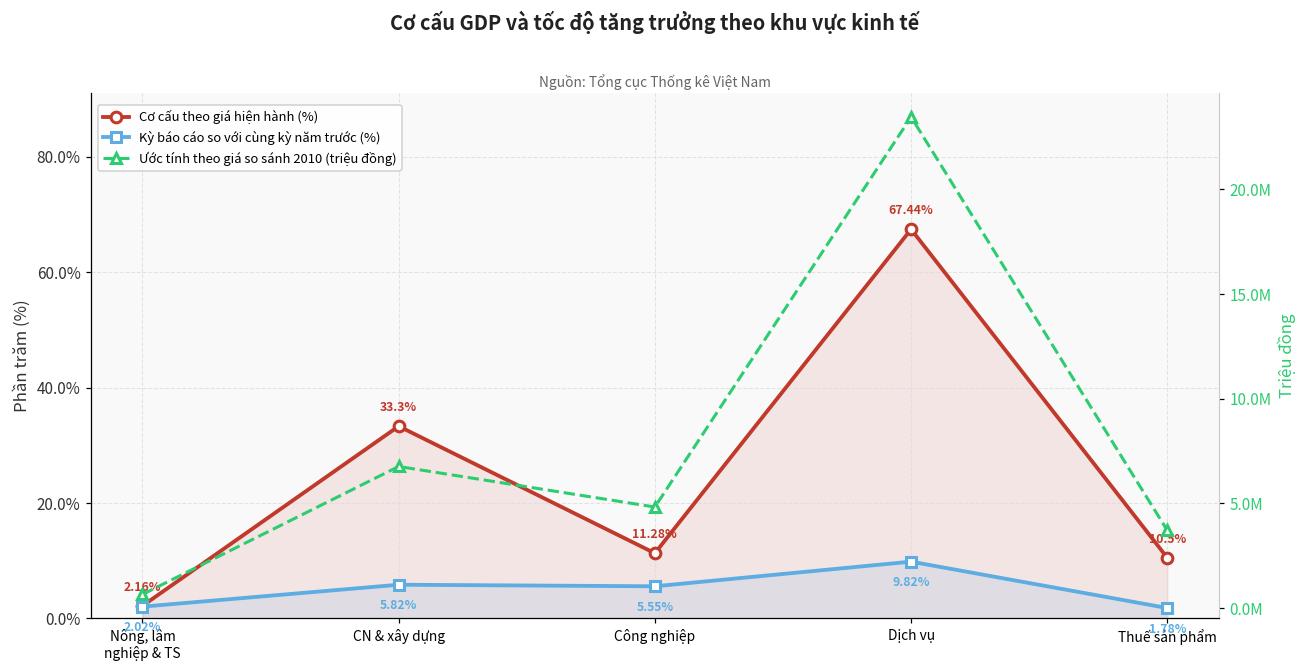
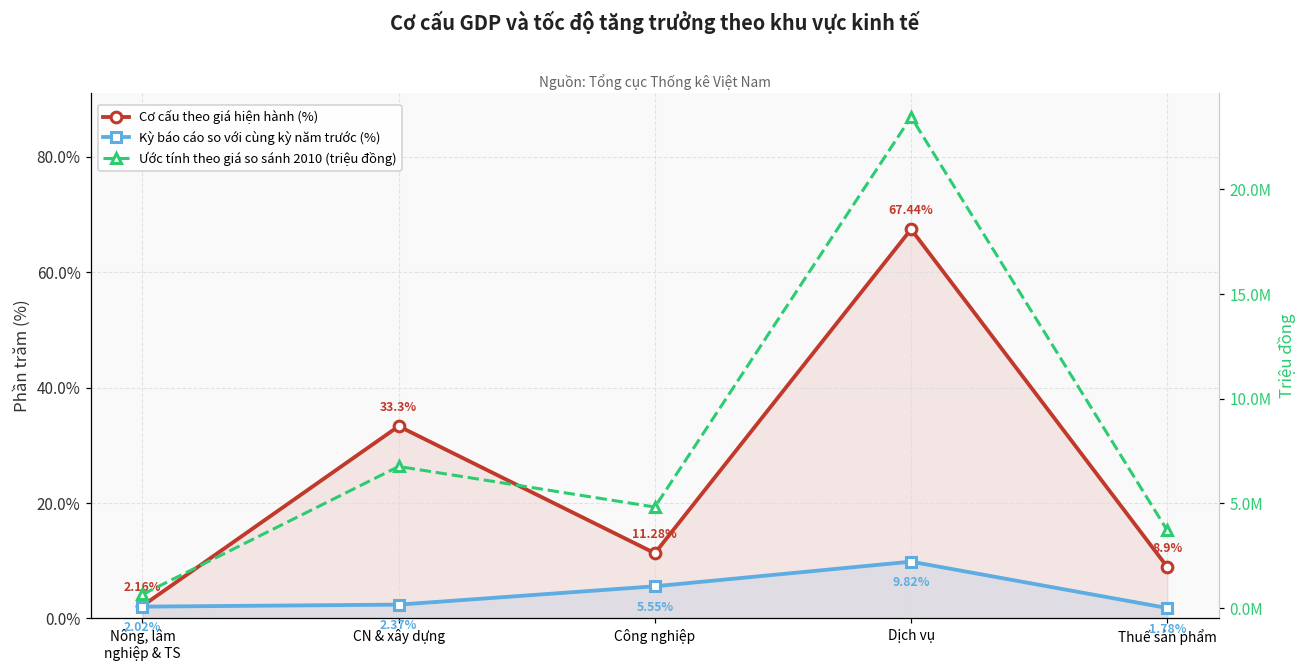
  {
    "Cơ cấu theo giá hiện hành (%)": {
      "CN & xây dựng": "33.3%",
      "Công nghiệp": "11.28%",
      "Dịch vụ": "67.44%",
-     "Thuế sản phẩm": "10.5%"
+     "Thuế sản phẩm": "8.9%"
    },
    "Kỳ báo cáo so với cùng kỳ năm trước (%)": {
-     "CN & xây dựng": "5.82%",
+     "CN & xây dựng": "2.37%",
      "Công nghiệp": "5.55%",
      "Dịch vụ": "9.82%",
      "Thuế sản phẩm": "1.78%"
    }
  }
